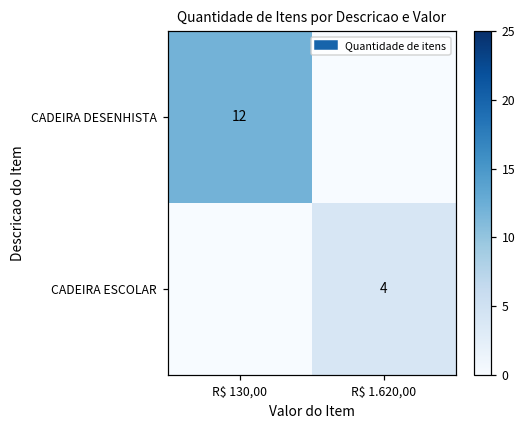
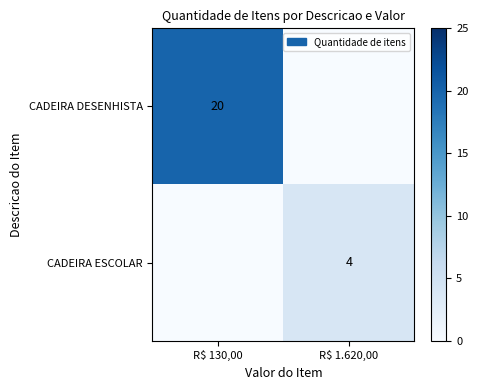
  {
    "CADEIRA DESENHISTA": {
-     "R$ 130,00": 12
+     "R$ 130,00": 20
    },
    "CADEIRA ESCOLAR": {
      "R$ 1.620,00": 4
    }
  }
